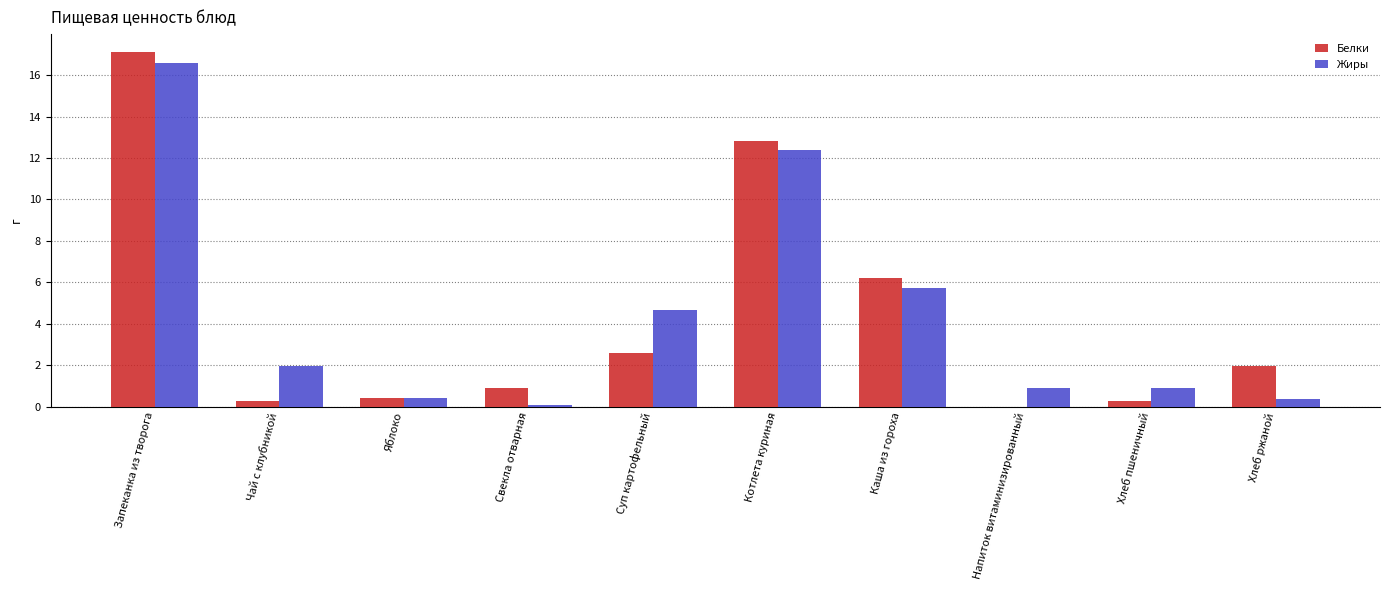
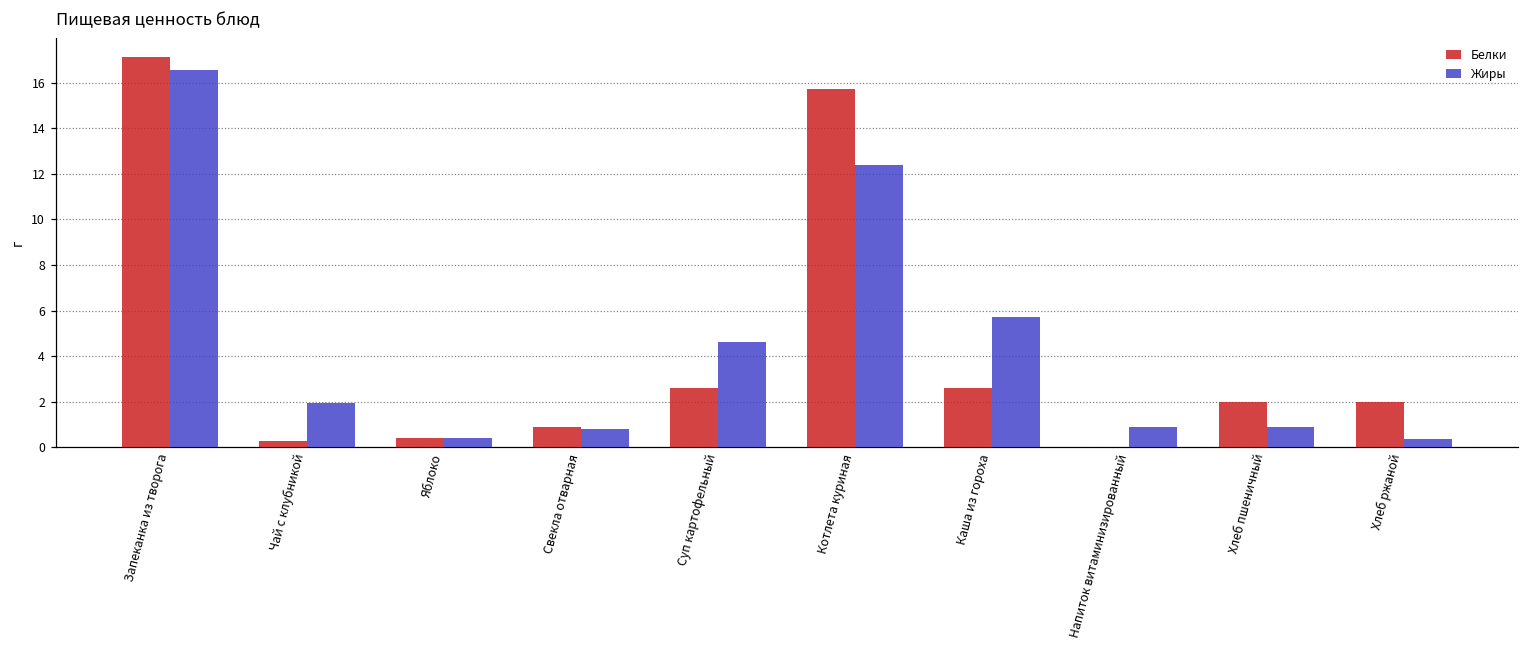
  {
    "Белки": {
      "Запеканка из творога": 17.1,
      "Чай с клубникой": 0.3,
      "Яблоко": 0.4,
      "Свекла отварная": 0.9,
      "Суп картофельный": 2.6,
-     "Котлета куриная": 12.8,
-     "Каша из гороха": 6.2,
+     "Котлета куриная": 15.7,
+     "Каша из гороха": 2.6,
      "Напиток витаминизированный": 0.0,
-     "Хлеб пшеничный": 0.3,
+     "Хлеб пшеничный": 2.0,
      "Хлеб ржаной": 2.0
    },
    "Жиры": {
      "Запеканка из творога": 16.6,
      "Чай с клубникой": 2.0,
      "Яблоко": 0.4,
-     "Свекла отварная": 0.1,
+     "Свекла отварная": 0.8,
      "Суп картофельный": 4.6,
      "Котлета куриная": 12.4,
      "Каша из гороха": 5.7,
      "Напиток витаминизированный": 0.9,
      "Хлеб пшеничный": 0.9,
      "Хлеб ржаной": 0.4
    }
  }
